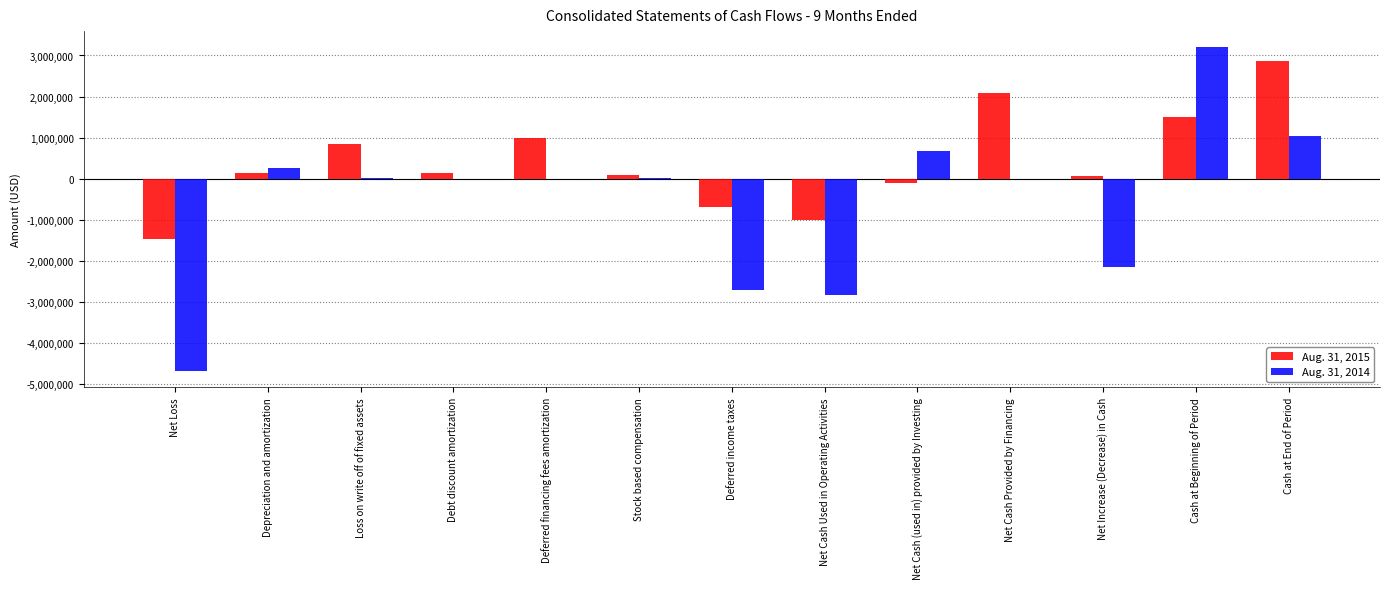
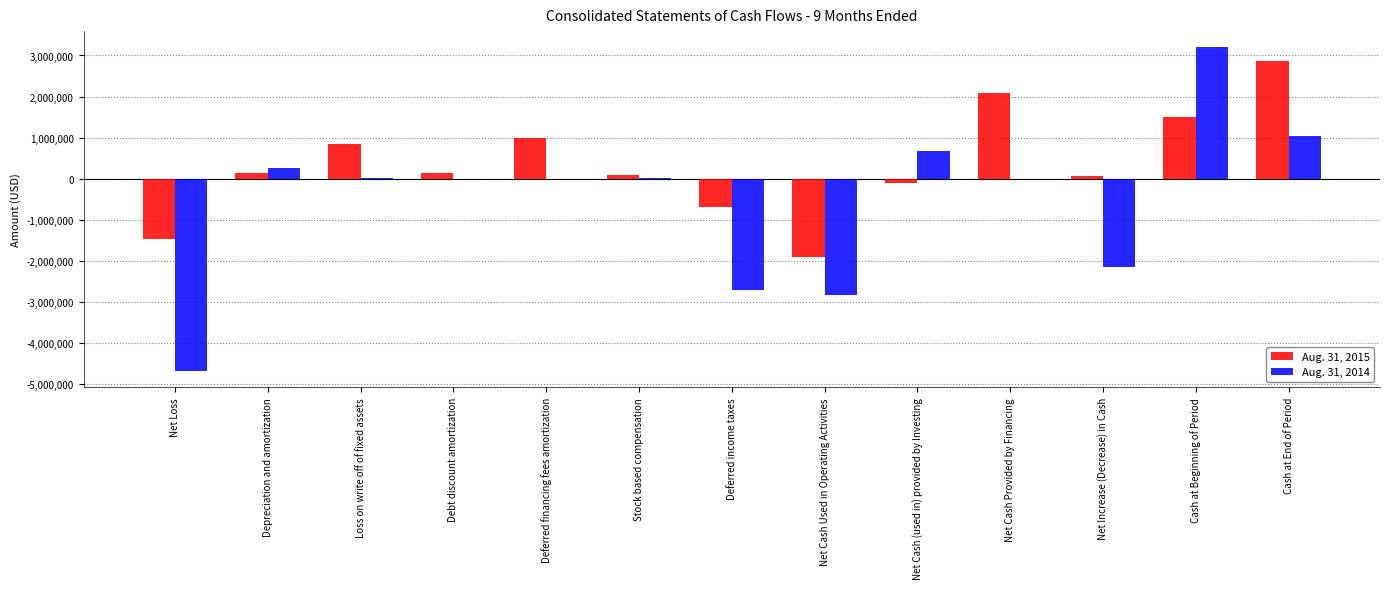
  {
    "Aug. 31, 2015": {
      "Net Loss": "-1,500,000",
      "Depreciation and amortization": "100,000",
      "Loss on write off of fixed assets": "800,000",
      "Debt discount amortization": "100,000",
      "Deferred financing fees amortization": "1,000,000",
      "Stock based compensation": "100,000",
      "Deferred income taxes": "-700,000",
-     "Net Cash Used in Operating Activities": "-1,000,000",
+     "Net Cash Used in Operating Activities": "-1,900,000",
      "Net Cash (used in) provided by Investing": "-100,000",
      "Net Cash Provided by Financing": "2,100,000",
      "Net Increase (Decrease) in Cash": "100,000",
      "Cash at Beginning of Period": "1,500,000",
      "Cash at End of Period": "2,900,000"
    },
    "Aug. 31, 2014": {
      "Net Loss": "-4,700,000",
      "Depreciation and amortization": "300,000",
      "Debt discount amortization": "0",
      "Deferred financing fees amortization": "0",
      "Deferred income taxes": "-2,700,000",
      "Net Cash Used in Operating Activities": "-2,800,000",
      "Net Cash (used in) provided by Investing": "700,000",
      "Net Increase (Decrease) in Cash": "-2,200,000",
      "Cash at Beginning of Period": "3,200,000",
      "Cash at End of Period": "1,000,000"
    }
  }
